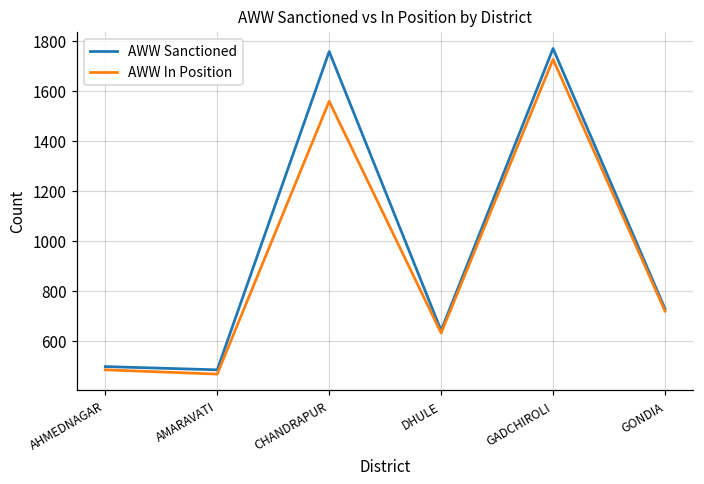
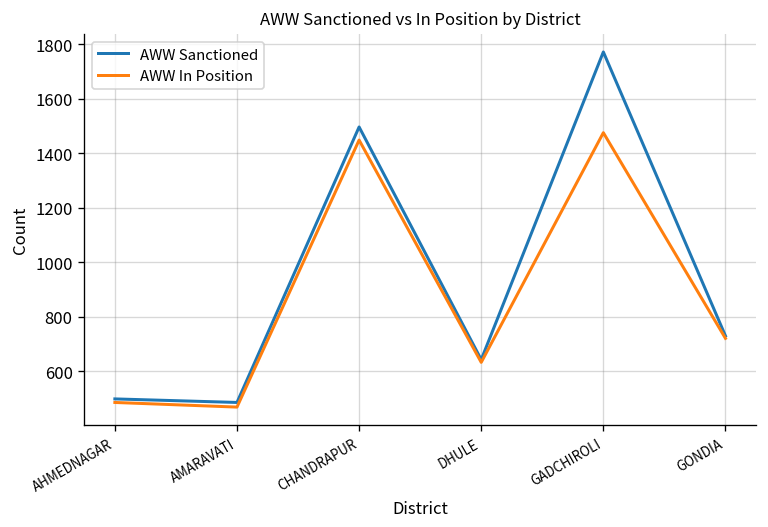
  {
    "AWW Sanctioned": {
      "AHMEDNAGAR": 500,
      "AMARAVATI": 490,
-     "CHANDRAPUR": 1760,
+     "CHANDRAPUR": 1500,
      "GADCHIROLI": 1770
    },
    "AWW In Position": {
      "AHMEDNAGAR": 490,
      "AMARAVATI": 470,
-     "CHANDRAPUR": 1560,
-     "GADCHIROLI": 1730
+     "CHANDRAPUR": 1450,
+     "GADCHIROLI": 1480
    }
  }
